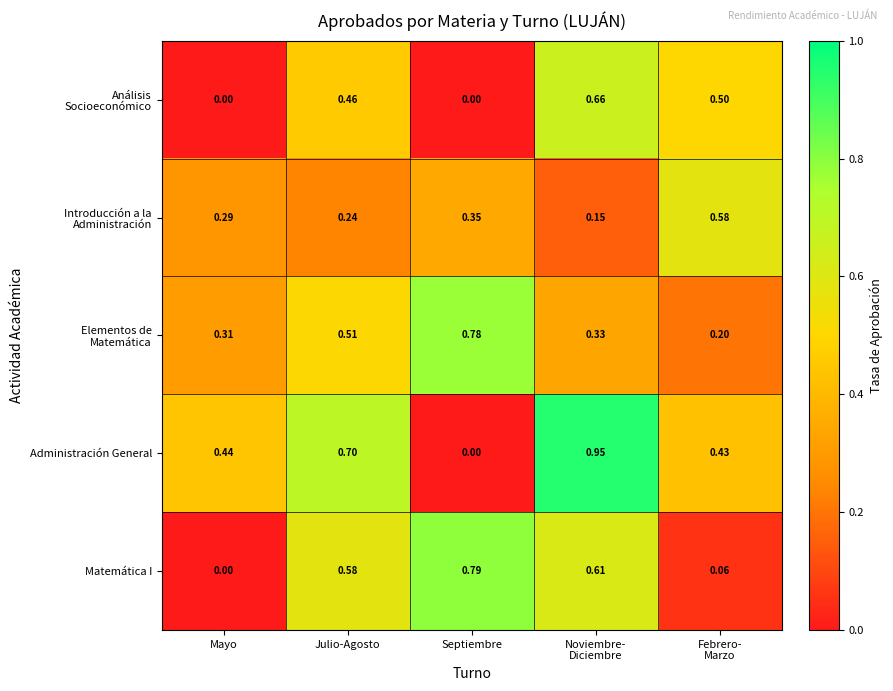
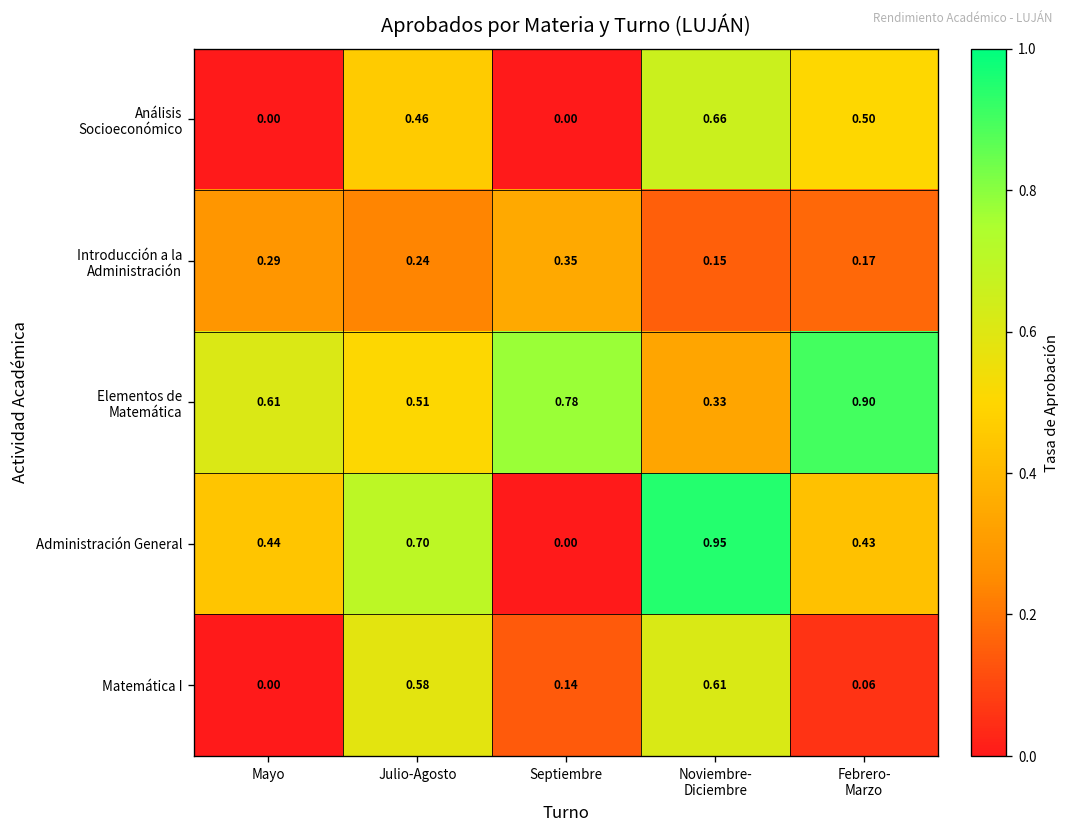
  {
    "Análisis Socioeconómico": {
      "Mayo": 0.00,
      "Julio-Agosto": 0.46,
      "Septiembre": 0.00,
      "Noviembre- Diciembre": 0.66,
      "Febrero- Marzo": 0.50
    },
    "Introducción a la Administración": {
      "Mayo": 0.29,
      "Julio-Agosto": 0.24,
      "Septiembre": 0.35,
      "Noviembre- Diciembre": 0.15,
-     "Febrero- Marzo": 0.58
+     "Febrero- Marzo": 0.17
    },
    "Elementos de Matemática": {
-     "Mayo": 0.31,
+     "Mayo": 0.61,
      "Julio-Agosto": 0.51,
      "Septiembre": 0.78,
      "Noviembre- Diciembre": 0.33,
-     "Febrero- Marzo": 0.20
+     "Febrero- Marzo": 0.90
    },
    "Administración General": {
      "Mayo": 0.44,
      "Julio-Agosto": 0.70,
      "Septiembre": 0.00,
      "Noviembre- Diciembre": 0.95,
      "Febrero- Marzo": 0.43
    },
    "Matemática I": {
      "Mayo": 0.00,
      "Julio-Agosto": 0.58,
-     "Septiembre": 0.79,
+     "Septiembre": 0.14,
      "Noviembre- Diciembre": 0.61,
      "Febrero- Marzo": 0.06
    }
  }
